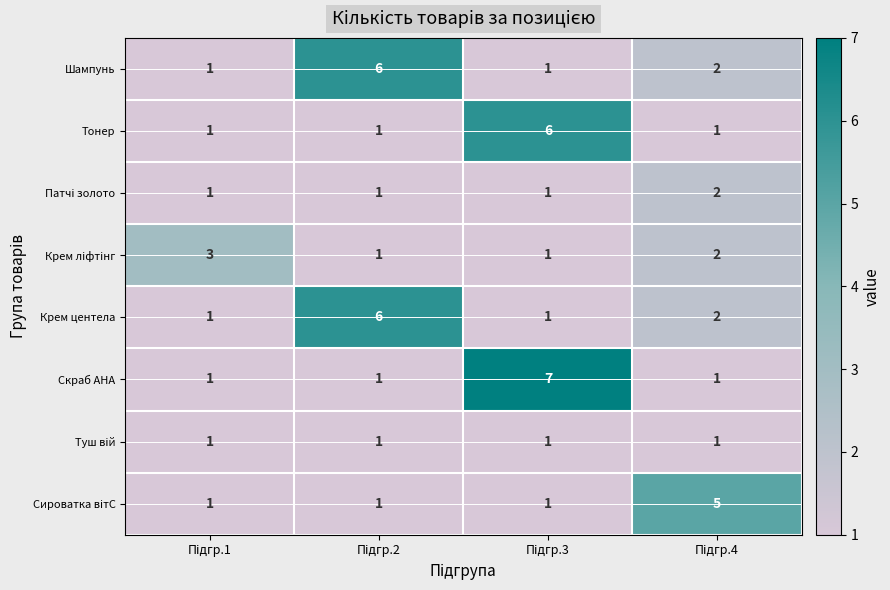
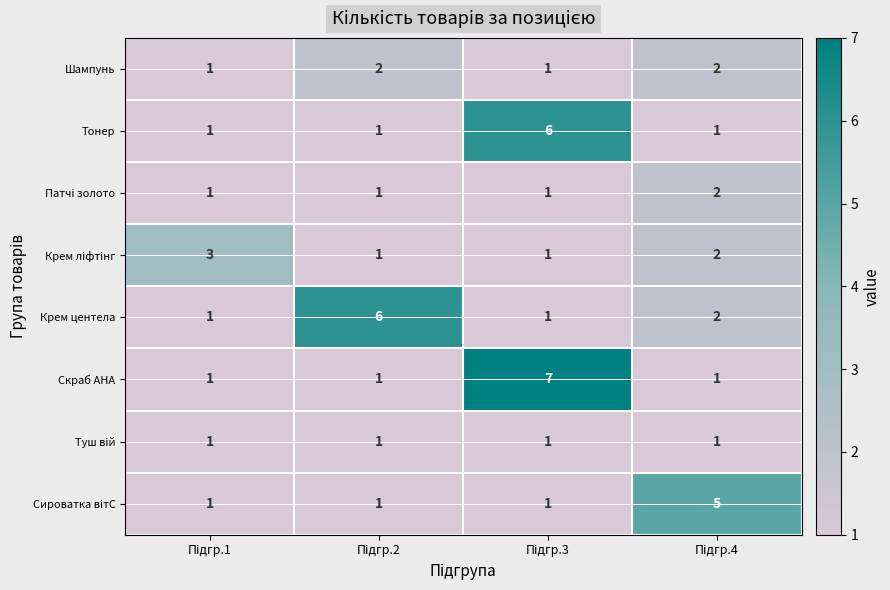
  {
    "Шампунь": {
      "Підгр.1": 1,
-     "Підгр.2": 6,
+     "Підгр.2": 2,
      "Підгр.3": 1,
      "Підгр.4": 2
    },
    "Тонер": {
      "Підгр.1": 1,
      "Підгр.2": 1,
      "Підгр.3": 6,
      "Підгр.4": 1
    },
    "Патчі золото": {
      "Підгр.1": 1,
      "Підгр.2": 1,
      "Підгр.3": 1,
      "Підгр.4": 2
    },
    "Крем ліфтінг": {
      "Підгр.1": 3,
      "Підгр.2": 1,
      "Підгр.3": 1,
      "Підгр.4": 2
    },
    "Крем центела": {
      "Підгр.1": 1,
      "Підгр.2": 6,
      "Підгр.3": 1,
      "Підгр.4": 2
    },
    "Скраб AHA": {
      "Підгр.1": 1,
      "Підгр.2": 1,
      "Підгр.3": 7,
      "Підгр.4": 1
    },
    "Туш вій": {
      "Підгр.1": 1,
      "Підгр.2": 1,
      "Підгр.3": 1,
      "Підгр.4": 1
    },
    "Сироватка вітС": {
      "Підгр.1": 1,
      "Підгр.2": 1,
      "Підгр.3": 1,
      "Підгр.4": 5
    }
  }
